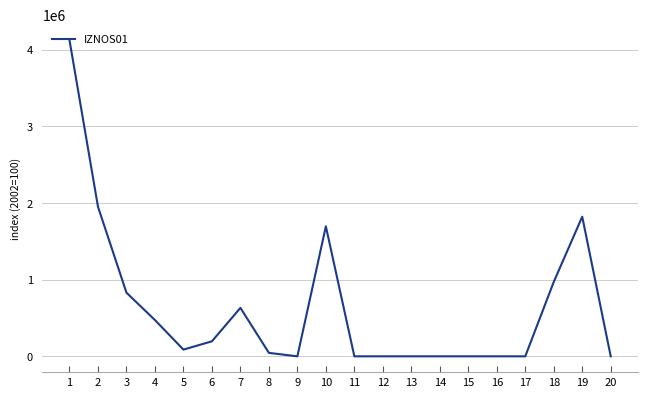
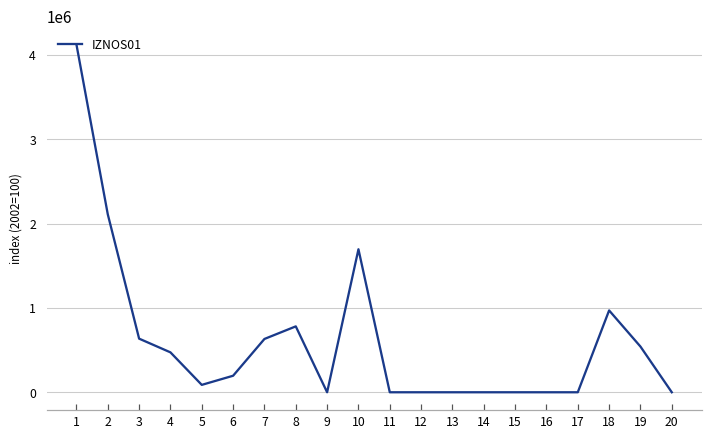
  {
    "1": 4100000,
-   "2": 2000000,
-   "3": 800000,
+   "2": 2100000,
+   "3": 600000,
    "4": 500000,
    "5": 100000,
    "6": 200000,
    "7": 600000,
-   "8": 0,
+   "8": 800000,
    "9": 0,
    "10": 1700000,
    "11": 0,
    "12": 0,
    "13": 0,
    "14": 0,
    "15": 0,
    "16": 0,
    "17": 0,
    "18": 1000000,
-   "19": 1800000,
+   "19": 500000,
    "20": 0
  }
